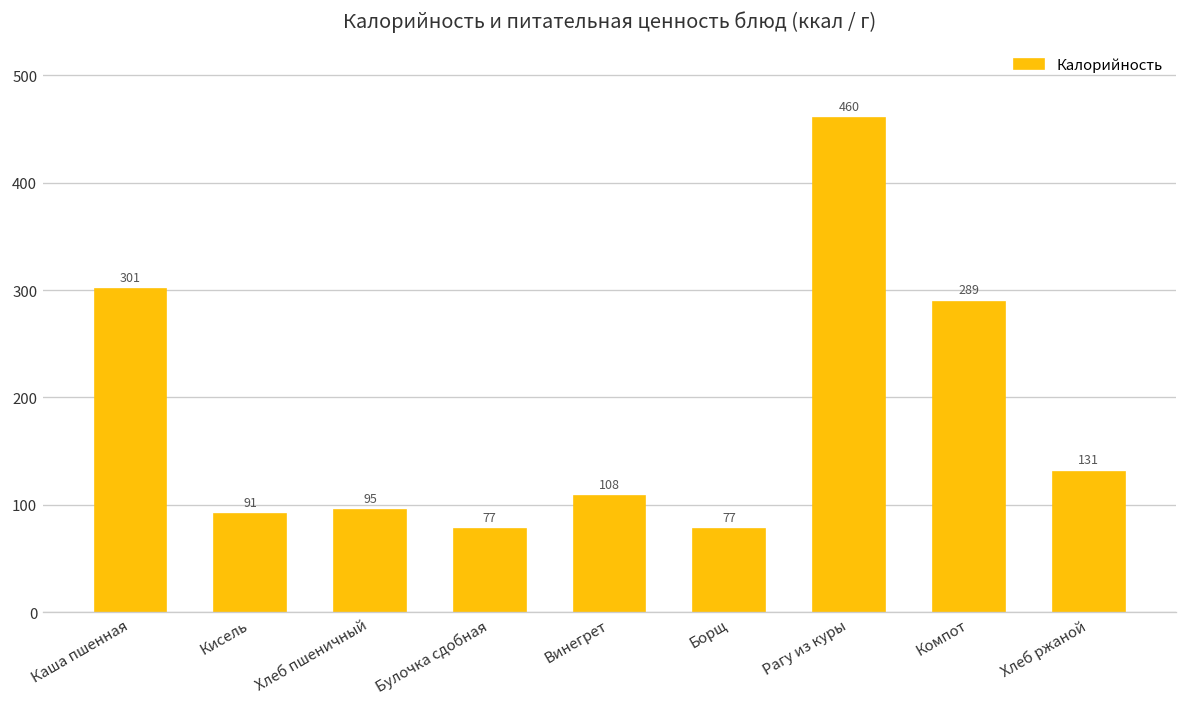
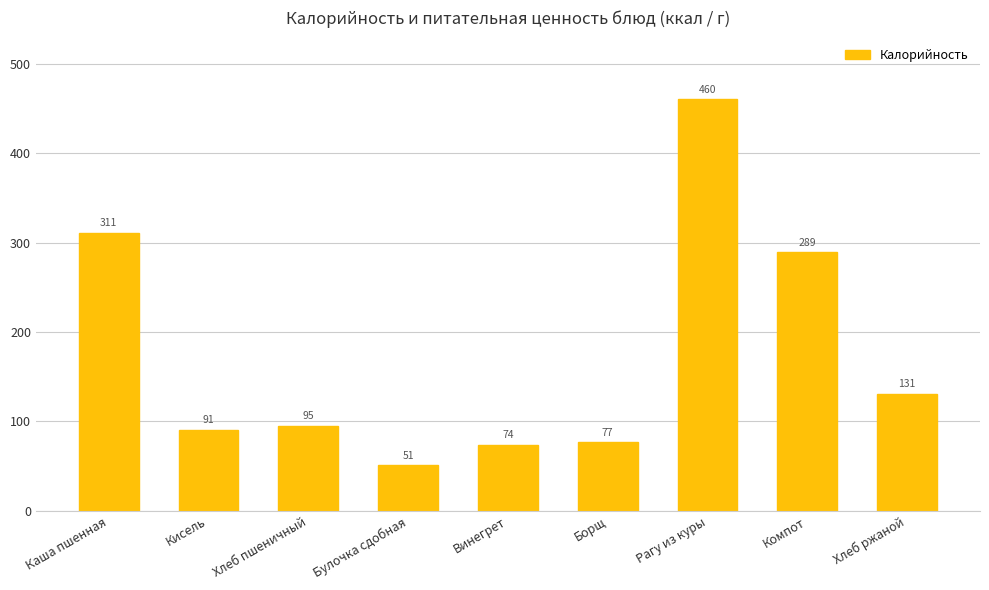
  {
-   "Каша пшенная": 301,
+   "Каша пшенная": 311,
    "Кисель": 91,
    "Хлеб пшеничный": 95,
-   "Булочка сдобная": 77,
-   "Винегрет": 108,
+   "Булочка сдобная": 51,
+   "Винегрет": 74,
    "Борщ": 77,
    "Рагу из куры": 460,
    "Компот": 289,
    "Хлеб ржаной": 131
  }
